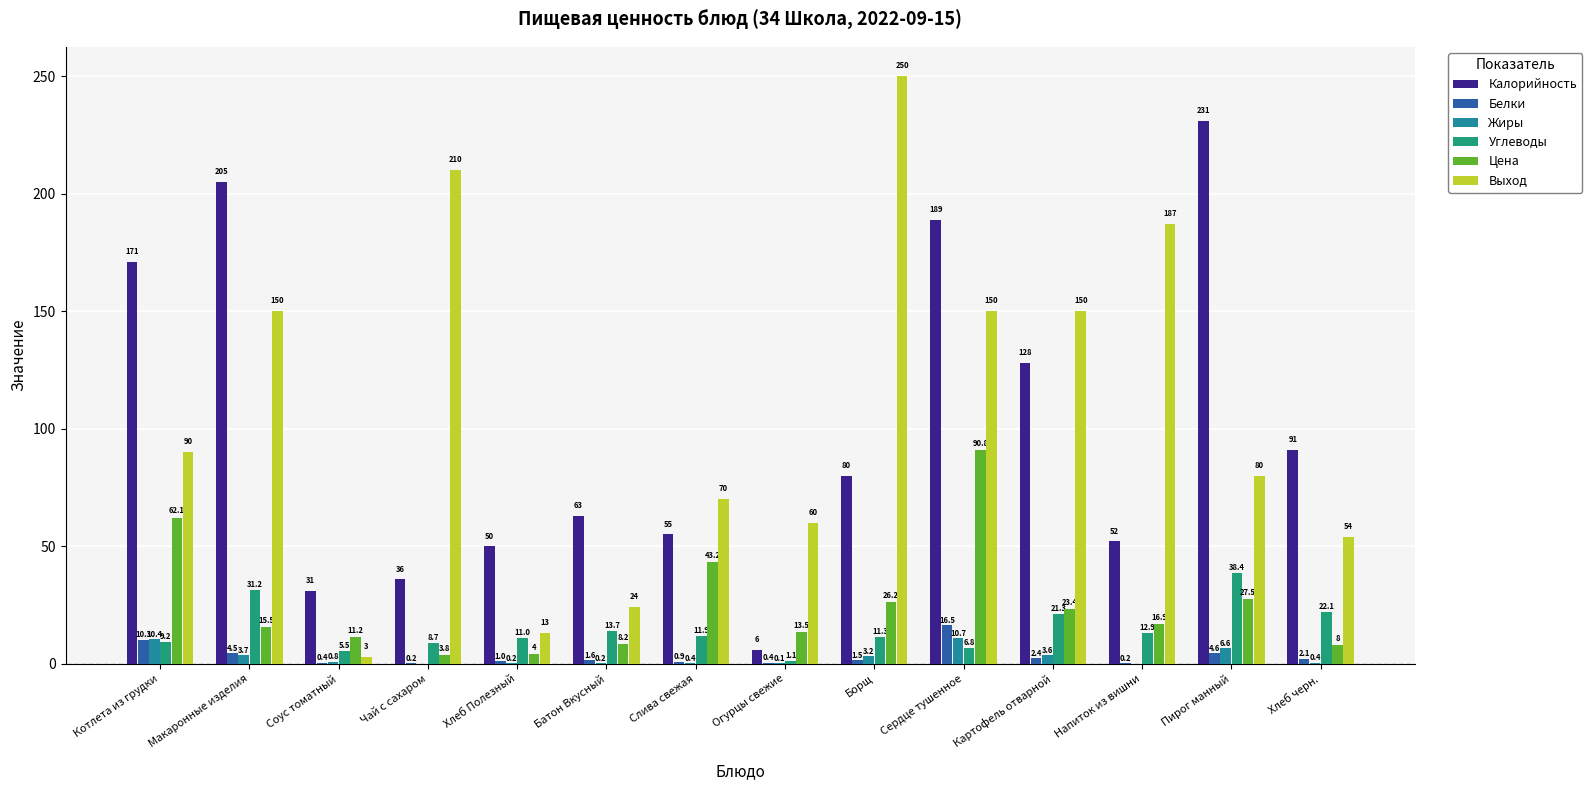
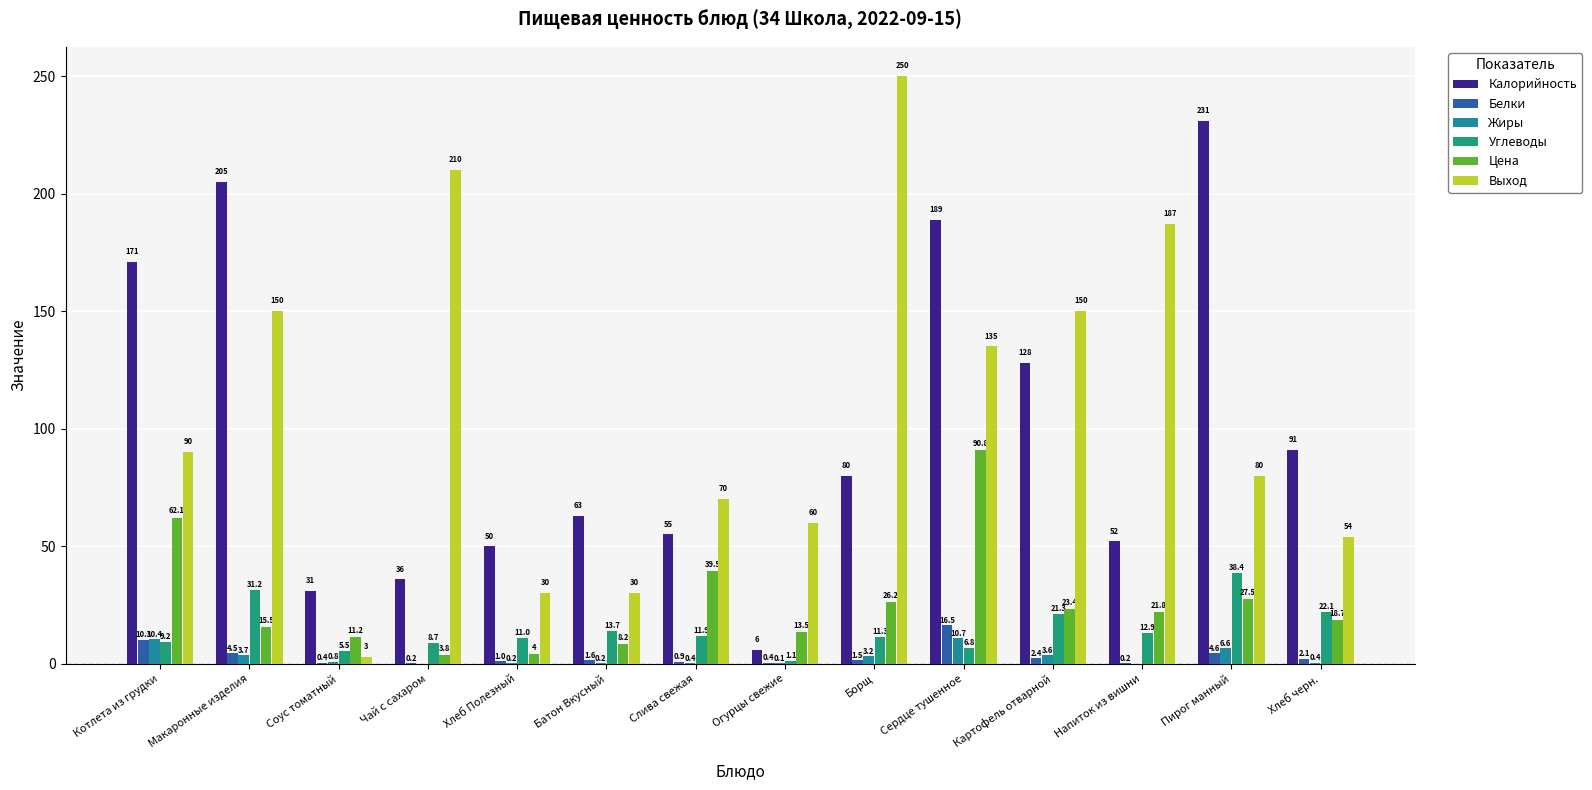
  {
    "Калорийность": {
      "Котлета из грудки": 171,
      "Макаронные изделия": 205,
      "Соус томатный": 31,
      "Чай с сахаром": 36,
      "Хлеб Полезный": 50,
      "Батон Вкусный": 63,
      "Слива свежая": 55,
      "Огурцы свежие": 6,
      "Борщ": 80,
      "Сердце тушенное": 189,
      "Картофель отварной": 128,
      "Напиток из вишни": 52,
      "Пирог манный": 231,
      "Хлеб черн.": 91
    },
    "Цена": {
      "Котлета из грудки": 62.1,
      "Макаронные изделия": 15.5,
      "Соус томатный": 11.2,
      "Чай с сахаром": 3.8,
      "Хлеб Полезный": 4,
      "Батон Вкусный": 8.2,
-     "Слива свежая": 43.2,
+     "Слива свежая": 39.5,
      "Огурцы свежие": 13.5,
      "Борщ": 26.2,
      "Сердце тушенное": 90.8,
      "Картофель отварной": 23.4,
-     "Напиток из вишни": 16.9,
+     "Напиток из вишни": 21.8,
      "Пирог манный": 27.5,
-     "Хлеб черн.": 8
+     "Хлеб черн.": 18.7
    },
    "Выход": {
      "Котлета из грудки": 90,
      "Макаронные изделия": 150,
      "Соус томатный": 3,
      "Чай с сахаром": 210,
-     "Хлеб Полезный": 13,
-     "Батон Вкусный": 24,
+     "Хлеб Полезный": 30,
+     "Батон Вкусный": 30,
      "Слива свежая": 70,
      "Огурцы свежие": 60,
      "Борщ": 250,
-     "Сердце тушенное": 150,
+     "Сердце тушенное": 135,
      "Картофель отварной": 150,
      "Напиток из вишни": 187,
      "Пирог манный": 80,
      "Хлеб черн.": 54
    }
  }
